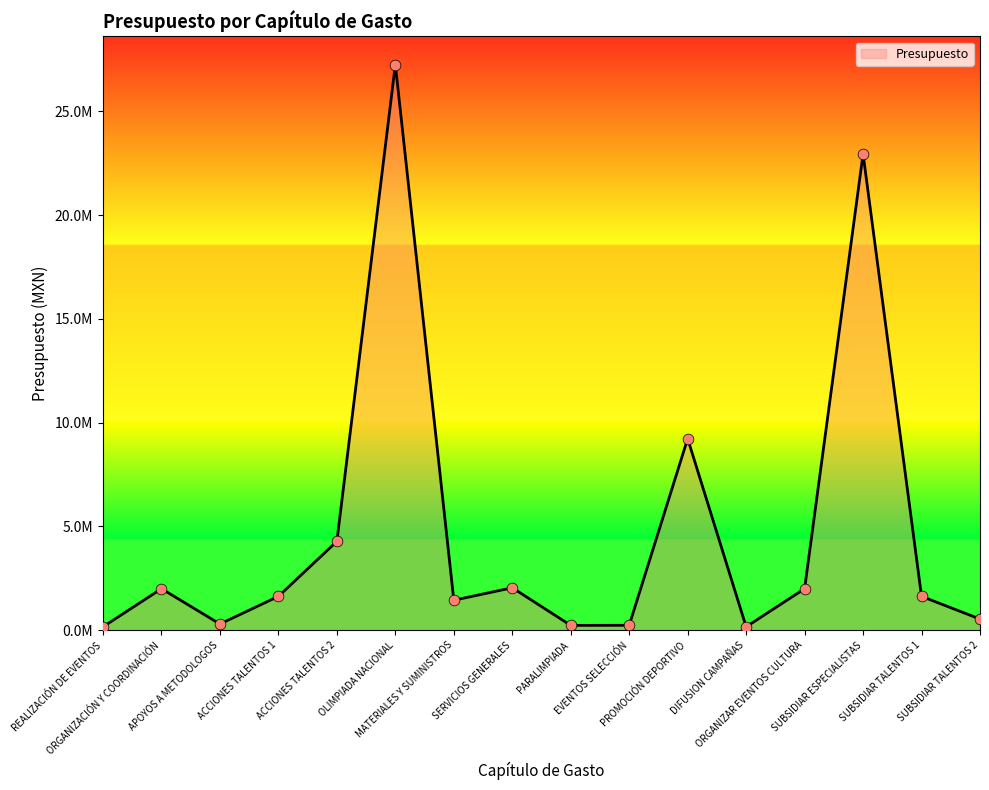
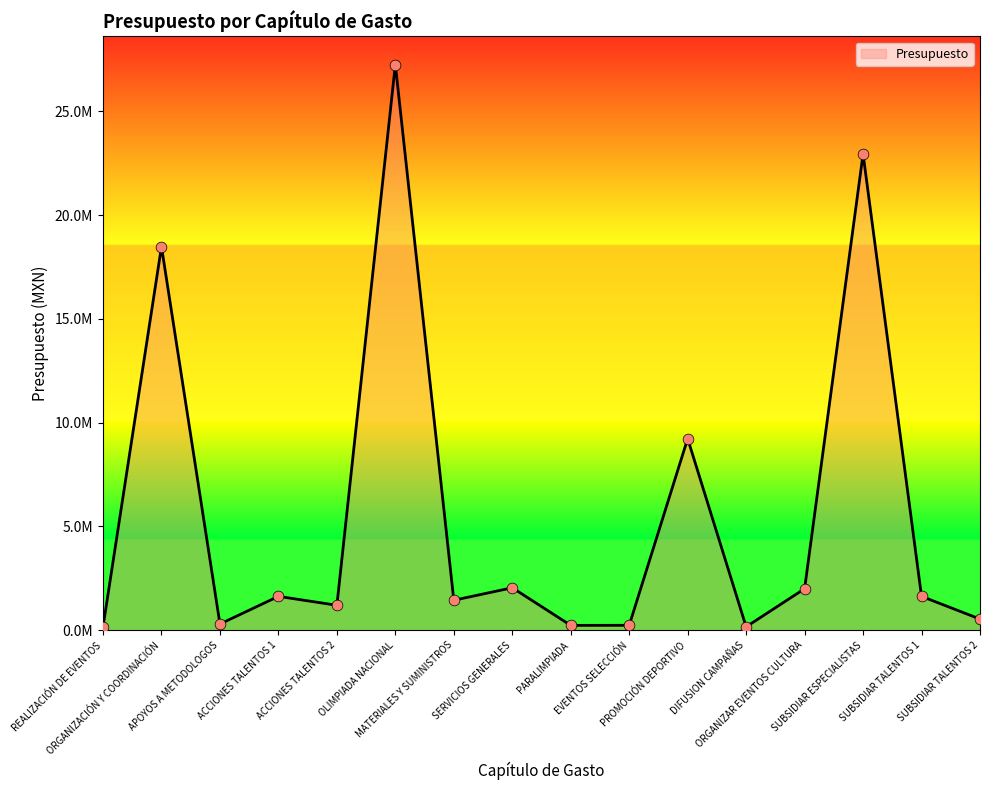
  {
    "REALIZACIÓN DE EVENTOS": 200000,
-   "ORGANIZACIÓN Y COORDINACIÓN": 2000000,
+   "ORGANIZACIÓN Y COORDINACIÓN": 18500000,
    "APOYOS A METODOLOGOS": 300000,
    "ACCIONES TALENTOS 1": 1600000,
-   "ACCIONES TALENTOS 2": 4300000,
+   "ACCIONES TALENTOS 2": 1200000,
    "OLIMPIADA NACIONAL": 27200000,
    "MATERIALES Y SUMINISTROS": 1400000,
    "SERVICIOS GENERALES": 2000000,
    "PARALIMPIADA": 200000,
    "EVENTOS SELECCIÓN": 200000,
    "PROMOCIÓN DEPORTIVO": 9200000,
    "DIFUSION CAMPAÑAS": 200000,
    "ORGANIZAR EVENTOS CULTURA": 2000000,
    "SUBSIDIAR ESPECIALISTAS": 22900000,
    "SUBSIDIAR TALENTOS 1": 1600000,
    "SUBSIDIAR TALENTOS 2": 500000
  }
